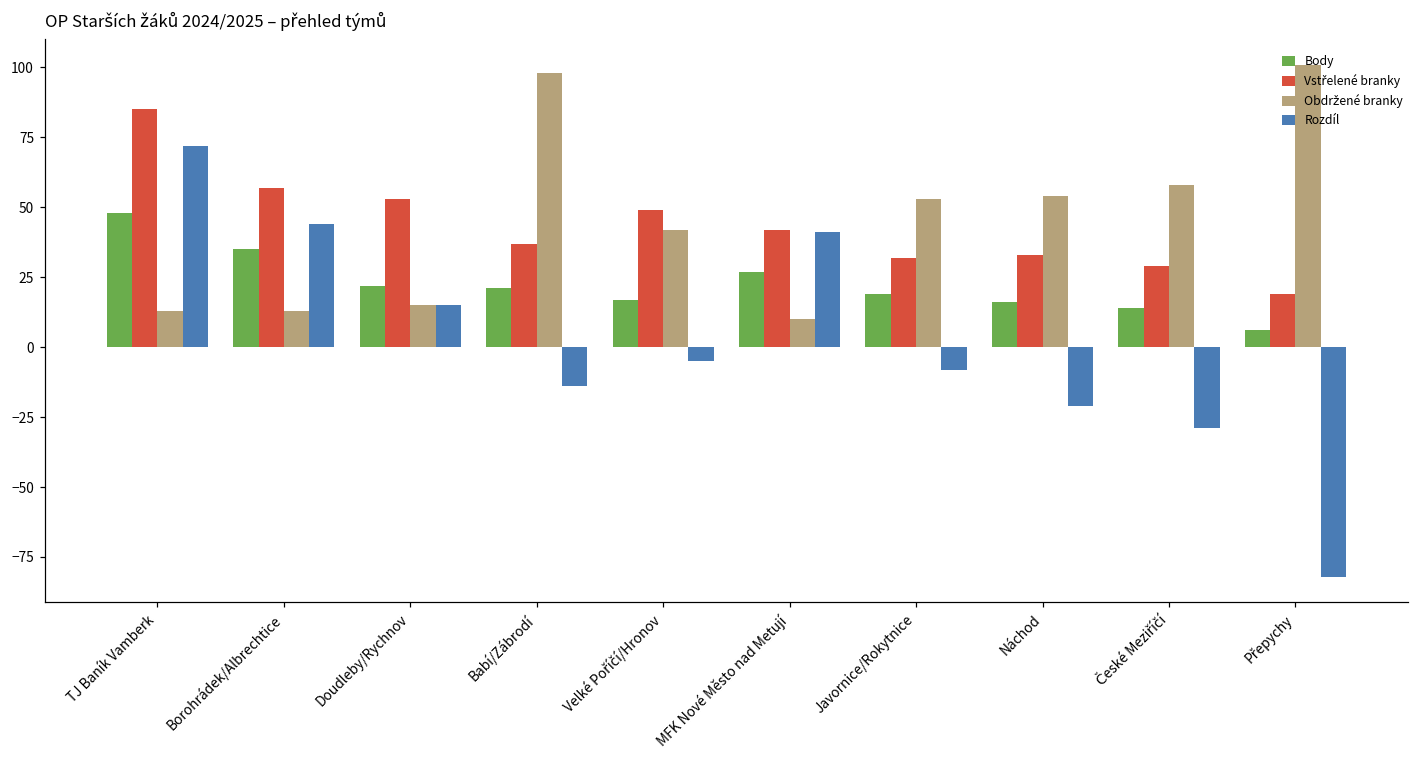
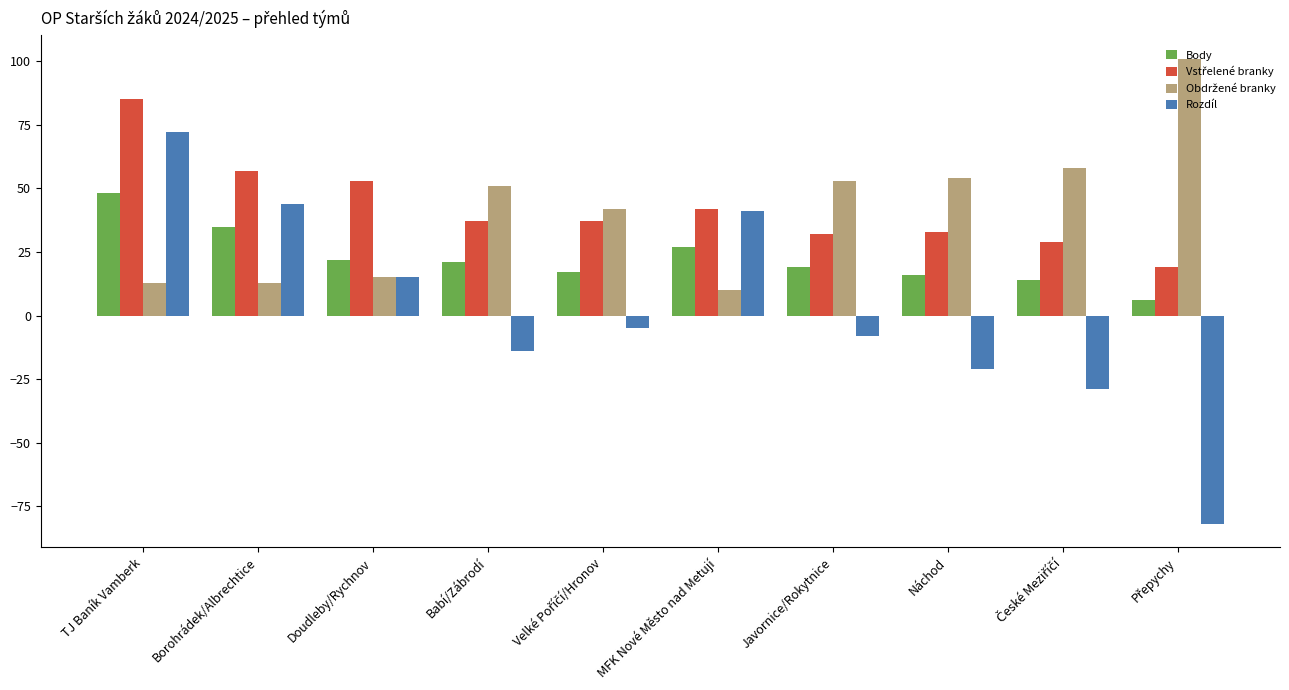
  {
    "Body": {
      "TJ Baník Vamberk": 48,
      "Borohrádek/Albrechtice": 35,
      "Doudleby/Rychnov": 22,
      "Babí/Zábrodí": 21,
      "Velké Poříčí/Hronov": 17,
      "MFK Nové Město nad Metují": 27,
      "Javornice/Rokytnice": 19,
      "Náchod": 16,
      "České Meziříčí": 14,
      "Přepychy": 6
    },
    "Vstřelené branky": {
      "TJ Baník Vamberk": 85,
      "Borohrádek/Albrechtice": 57,
      "Doudleby/Rychnov": 53,
      "Babí/Zábrodí": 37,
-     "Velké Poříčí/Hronov": 49,
+     "Velké Poříčí/Hronov": 37,
      "MFK Nové Město nad Metují": 42,
      "Javornice/Rokytnice": 32,
      "Náchod": 33,
      "České Meziříčí": 29,
      "Přepychy": 19
    },
    "Obdržené branky": {
      "TJ Baník Vamberk": 13,
      "Borohrádek/Albrechtice": 13,
      "Doudleby/Rychnov": 15,
-     "Babí/Zábrodí": 98,
+     "Babí/Zábrodí": 51,
      "Velké Poříčí/Hronov": 42,
      "MFK Nové Město nad Metují": 10,
      "Javornice/Rokytnice": 53,
      "Náchod": 54,
      "České Meziříčí": 58,
      "Přepychy": 101
    },
    "Rozdíl": {
      "TJ Baník Vamberk": 72,
      "Borohrádek/Albrechtice": 44,
      "Doudleby/Rychnov": 15,
      "Babí/Zábrodí": -14,
      "Velké Poříčí/Hronov": -5,
      "MFK Nové Město nad Metují": 41,
      "Javornice/Rokytnice": -8,
      "Náchod": -21,
      "České Meziříčí": -29,
      "Přepychy": -82
    }
  }
